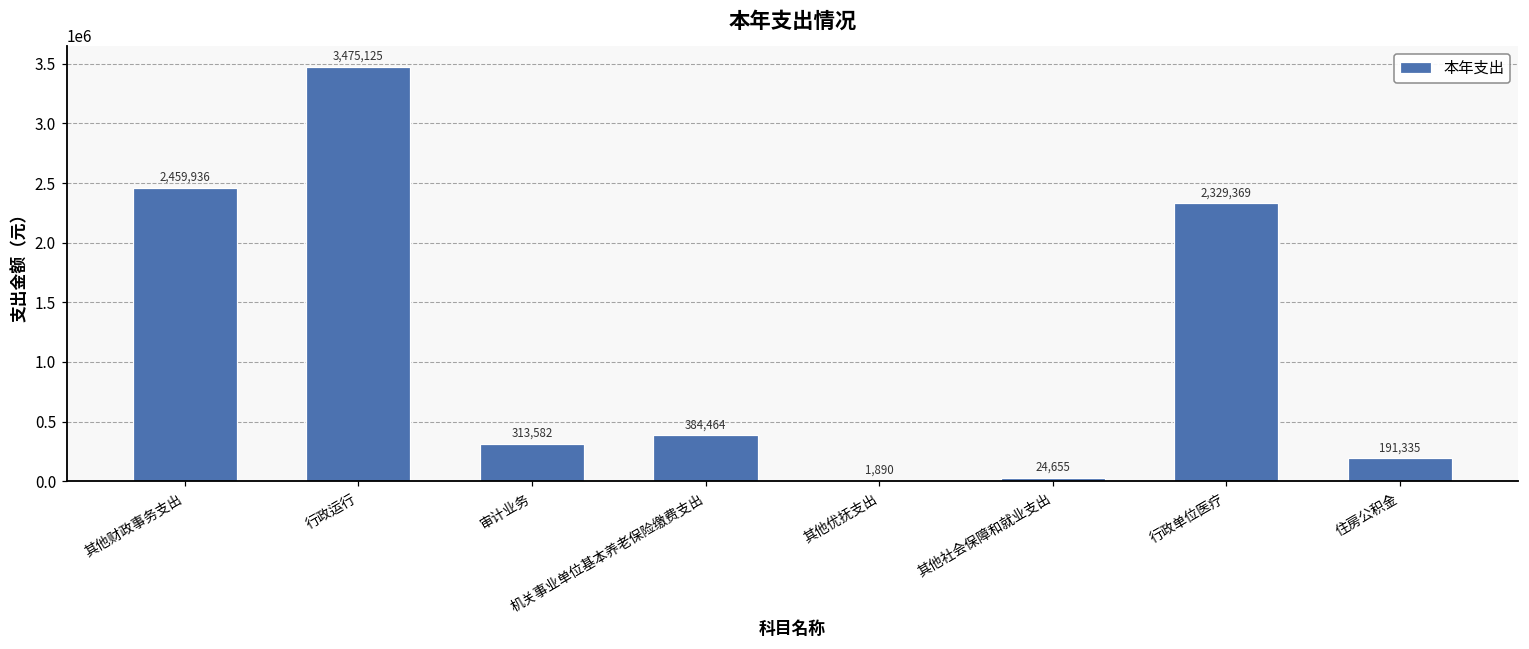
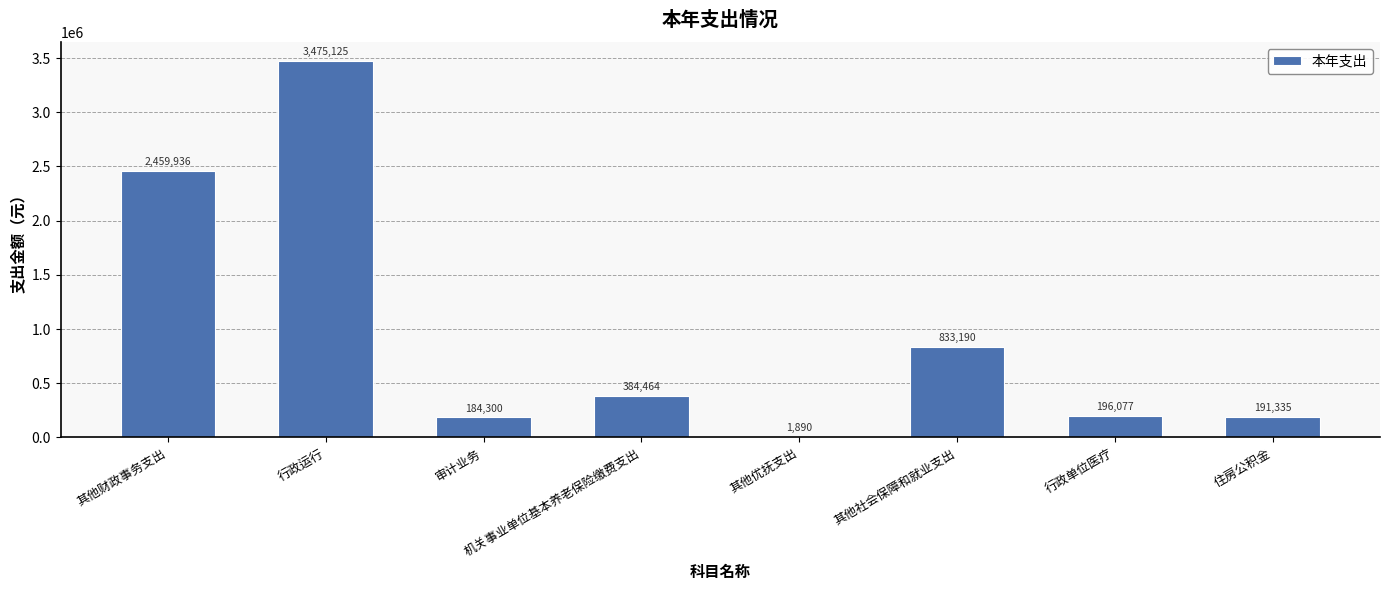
  {
    "其他财政事务支出": "2,459,936",
    "行政运行": "3,475,125",
-   "审计业务": "313,582",
+   "审计业务": "184,300",
    "机关事业单位基本养老保险缴费支出": "384,464",
    "其他优抚支出": "1,890",
-   "其他社会保障和就业支出": "24,655",
-   "行政单位医疗": "2,329,369",
+   "其他社会保障和就业支出": "833,190",
+   "行政单位医疗": "196,077",
    "住房公积金": "191,335"
  }
